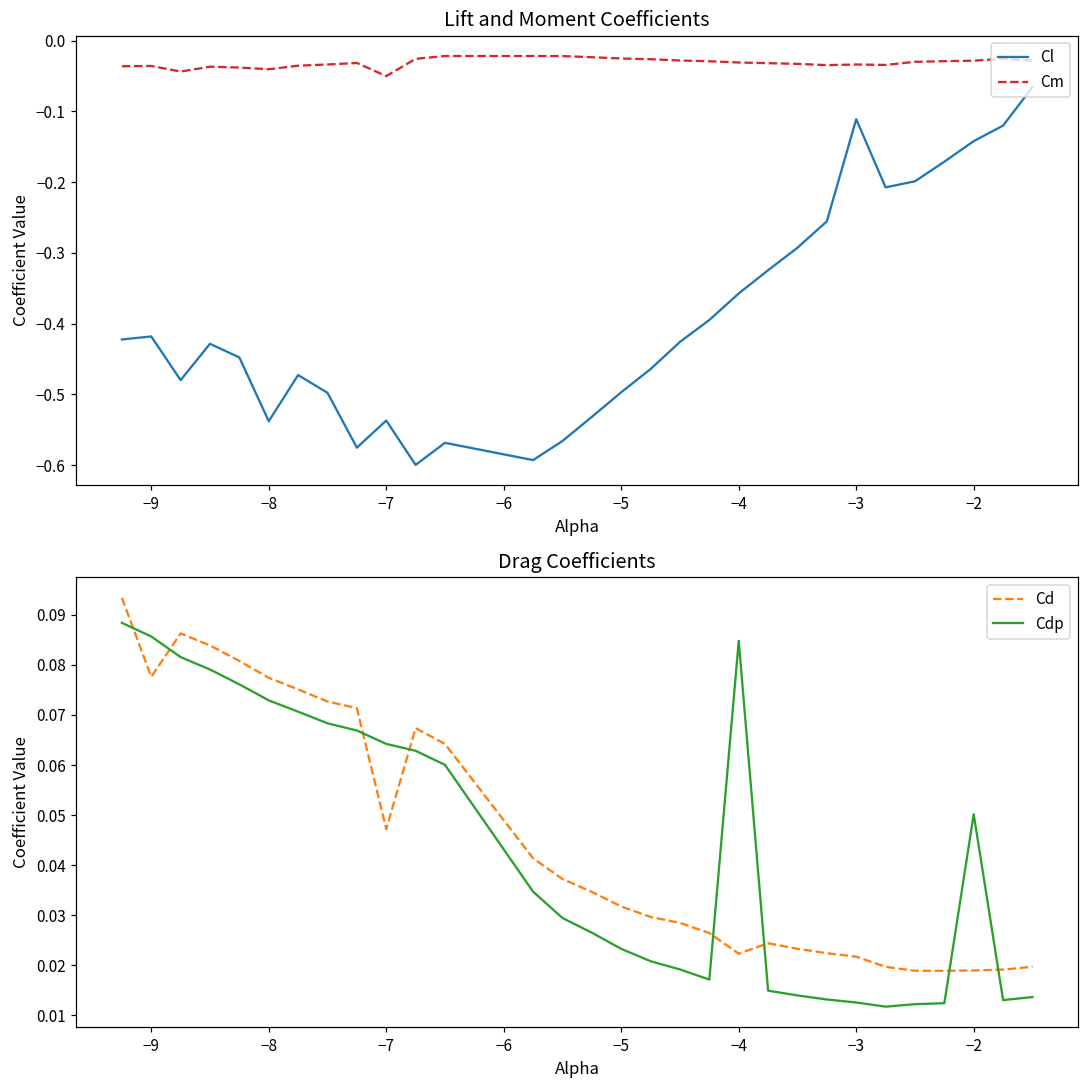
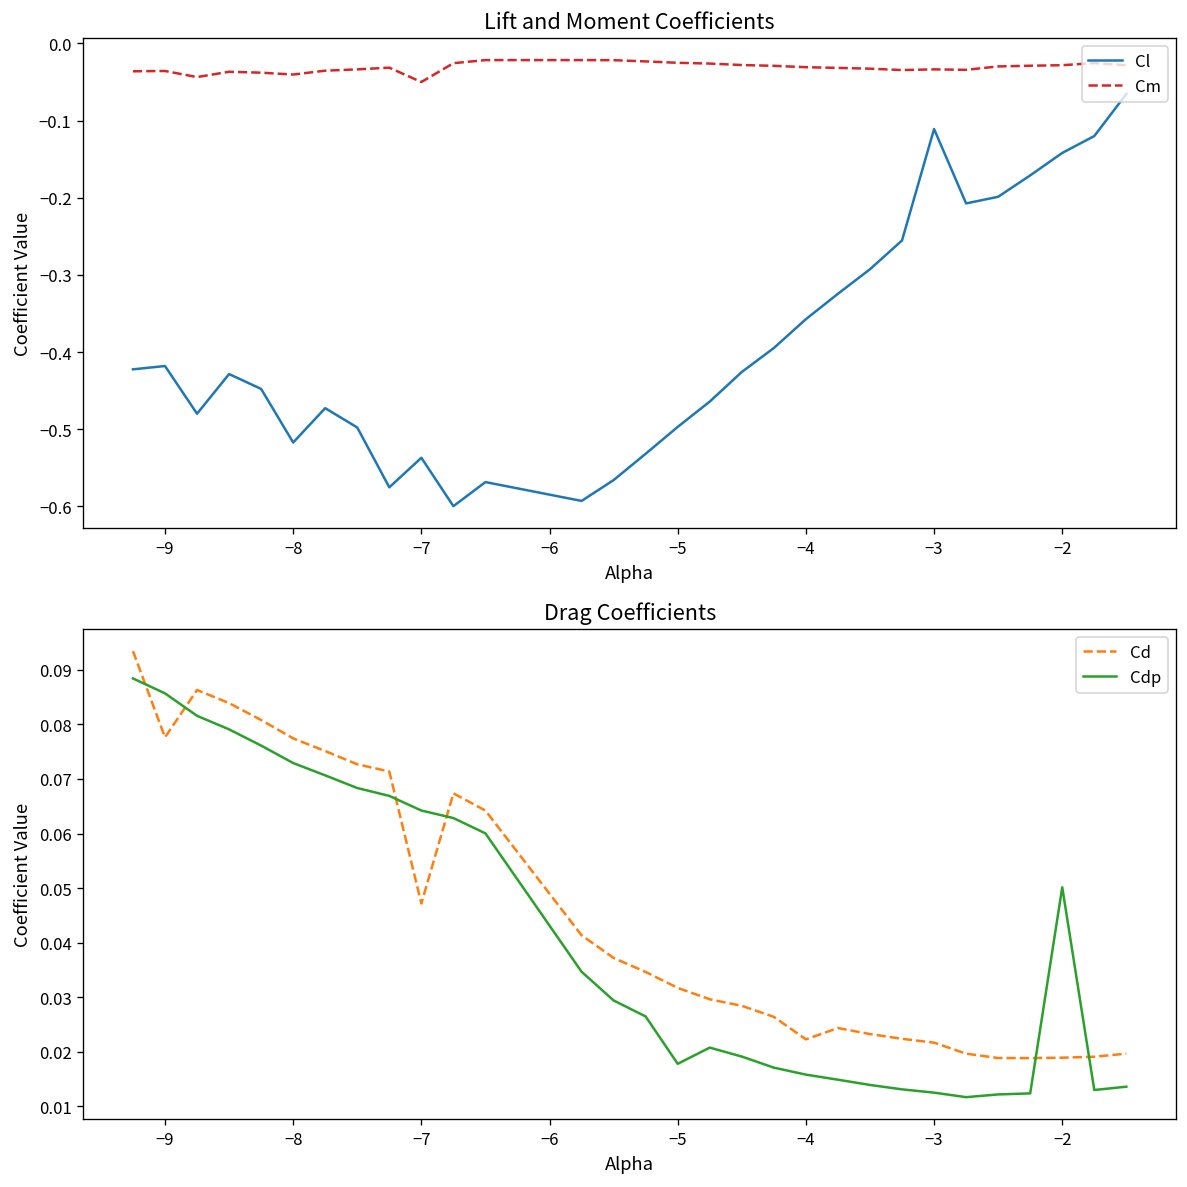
  {
    "Lift and Moment Coefficients": {
      "Cl": {
        "−9": -0.42,
-       "−8": -0.54,
+       "−8": -0.52,
        "−7": -0.54,
        "−5": -0.50,
        "−4": -0.36,
        "−3": -0.11,
        "−2": -0.14
      },
      "Cm": {
        "−9": -0.04,
        "−8": -0.04,
        "−7": -0.05,
        "−5": -0.03,
        "−4": -0.03,
        "−3": -0.03,
        "−2": -0.03
      }
    },
    "Drag Coefficients": {
      "Cd": {
        "−9": 0.078,
        "−8": 0.077,
        "−7": 0.047,
        "−5": 0.032,
        "−4": 0.022,
        "−3": 0.022,
        "−2": 0.019
      },
      "Cdp": {
        "−9": 0.086,
        "−8": 0.073,
        "−7": 0.064,
-       "−5": 0.023,
-       "−4": 0.085,
+       "−5": 0.018,
+       "−4": 0.016,
        "−3": 0.013,
        "−2": 0.050
      }
    }
  }
